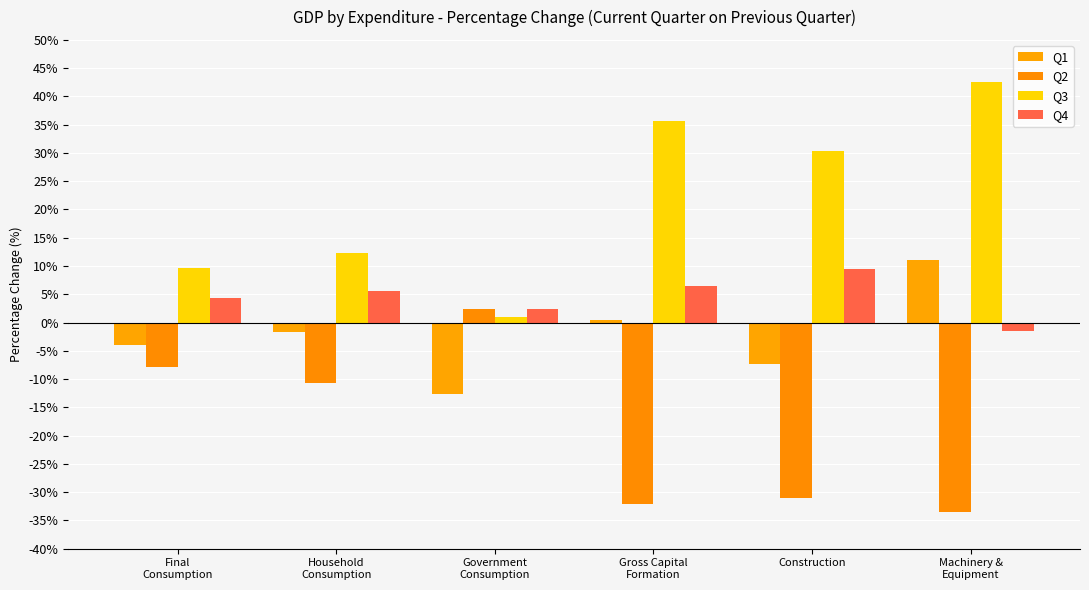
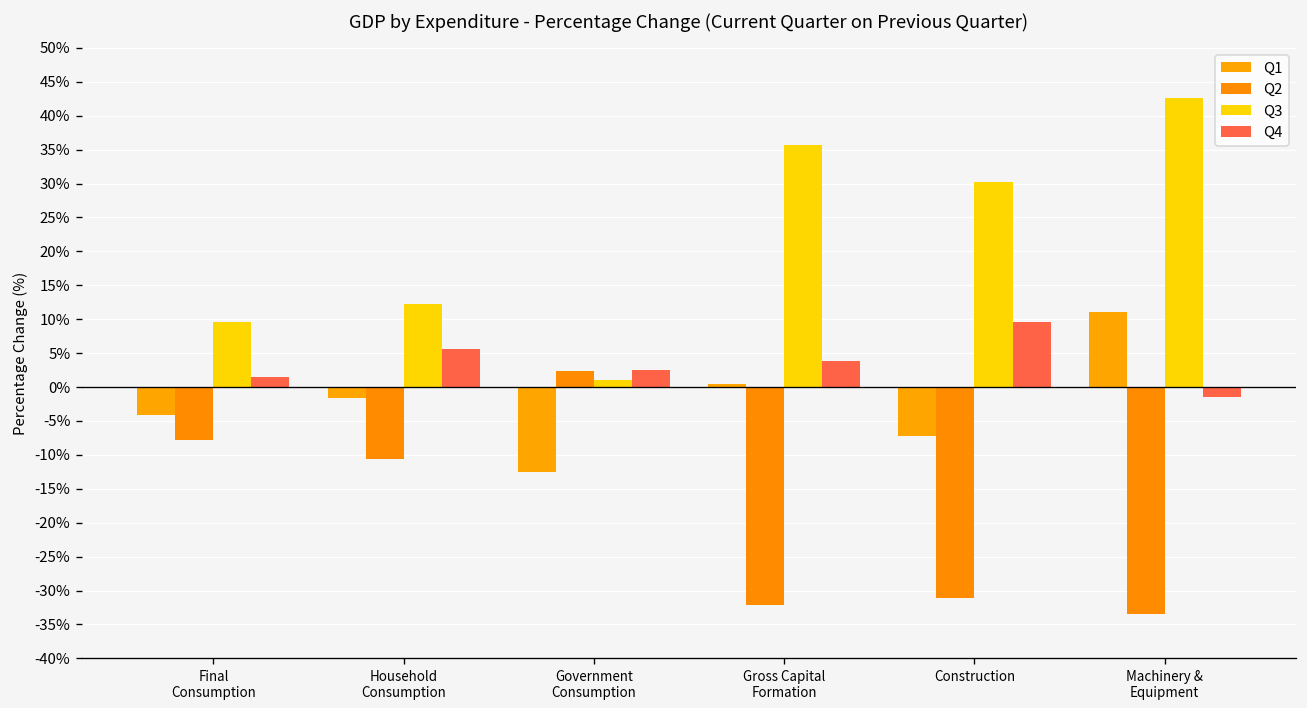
  {
    "Q4": {
-     "Final Consumption": "4%",
+     "Final Consumption": "1%",
      "Household Consumption": "6%",
      "Government Consumption": "2%",
-     "Gross Capital Formation": "7%",
+     "Gross Capital Formation": "4%",
      "Construction": "10%",
      "Machinery & Equipment": "-2%"
    }
  }
